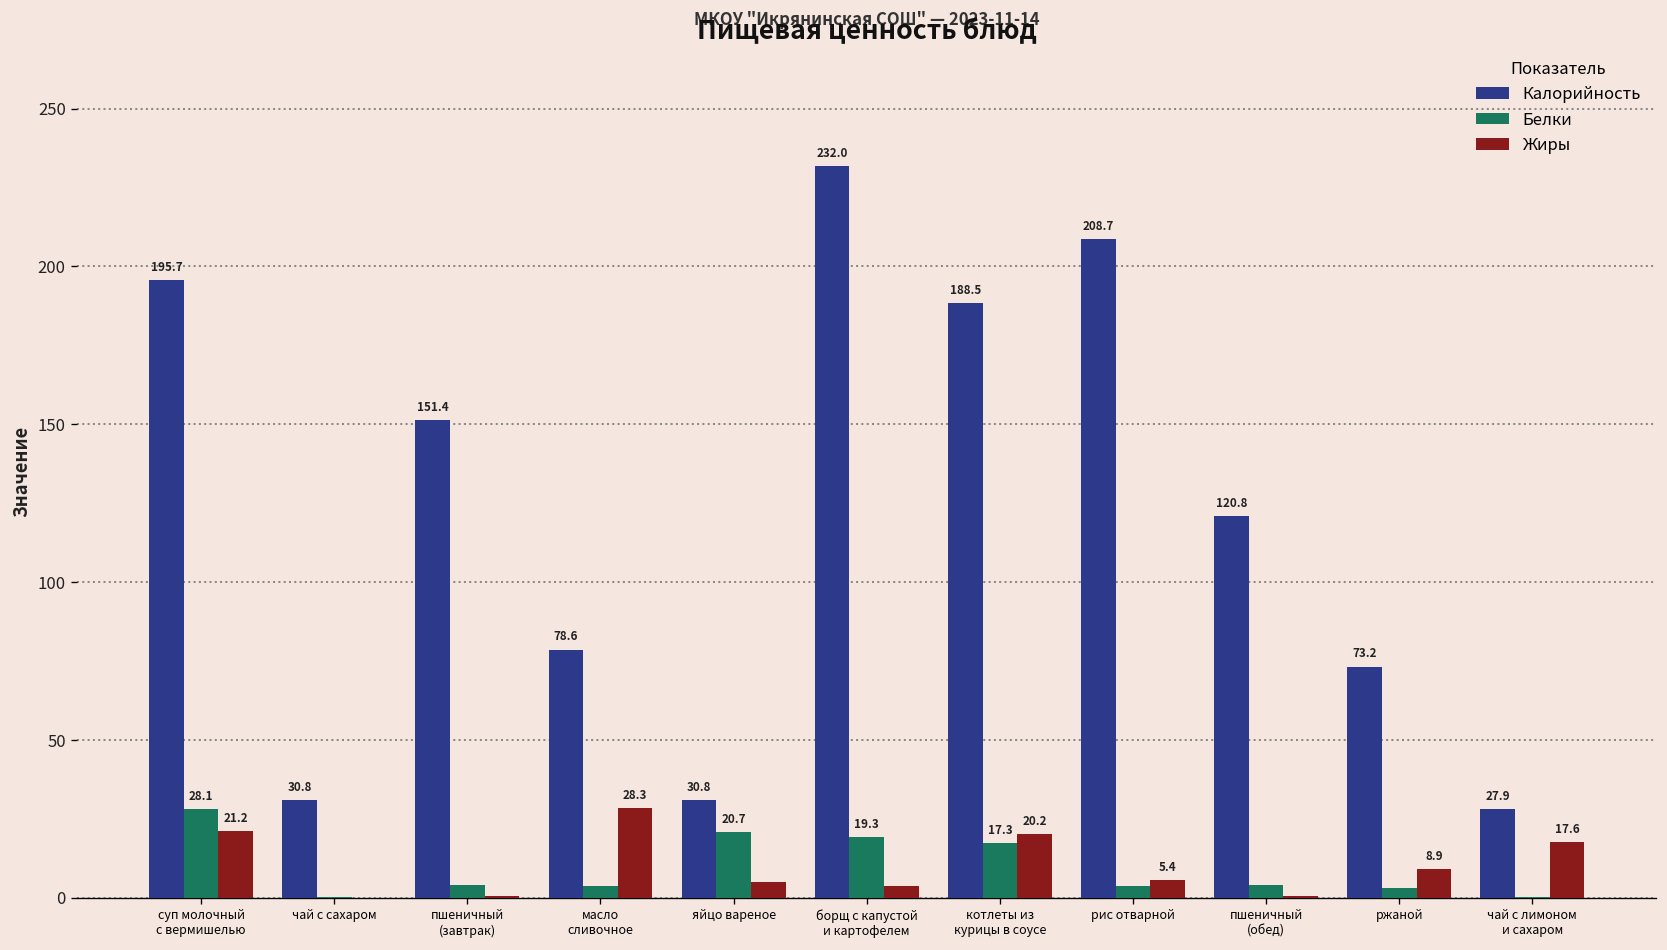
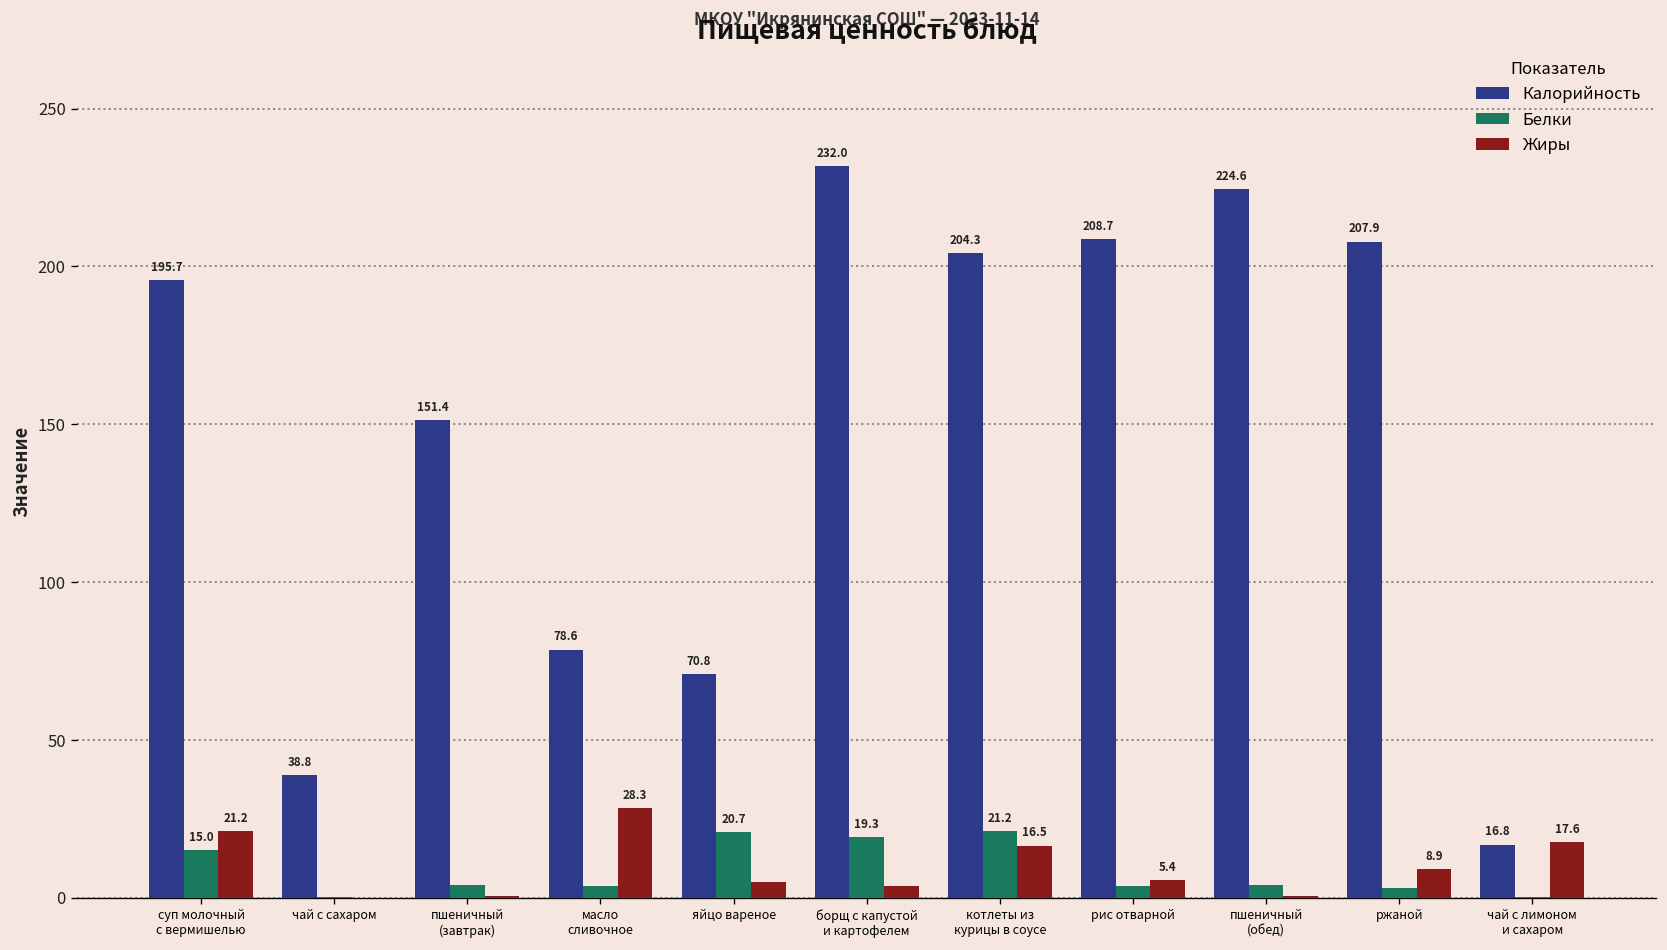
  {
    "Калорийность": {
      "суп молочный с вермишелью": 195.7,
-     "чай с сахаром": 30.8,
+     "чай с сахаром": 38.8,
      "пшеничный (завтрак)": 151.4,
      "масло сливочное": 78.6,
-     "яйцо вареное": 30.8,
+     "яйцо вареное": 70.8,
      "борщ с капустой и картофелем": 232.0,
-     "котлеты из курицы в соусе": 188.5,
+     "котлеты из курицы в соусе": 204.3,
      "рис отварной": 208.7,
-     "пшеничный (обед)": 120.8,
-     "ржаной": 73.2,
-     "чай с лимоном и сахаром": 27.9
+     "пшеничный (обед)": 224.6,
+     "ржаной": 207.9,
+     "чай с лимоном и сахаром": 16.8
    },
    "Белки": {
-     "суп молочный с вермишелью": 28.1,
+     "суп молочный с вермишелью": 15.0,
      "яйцо вареное": 20.7,
      "борщ с капустой и картофелем": 19.3,
-     "котлеты из курицы в соусе": 17.3
+     "котлеты из курицы в соусе": 21.2
    },
    "Жиры": {
      "суп молочный с вермишелью": 21.2,
      "масло сливочное": 28.3,
-     "котлеты из курицы в соусе": 20.2,
+     "котлеты из курицы в соусе": 16.5,
      "рис отварной": 5.4,
      "ржаной": 8.9,
      "чай с лимоном и сахаром": 17.6
    }
  }
